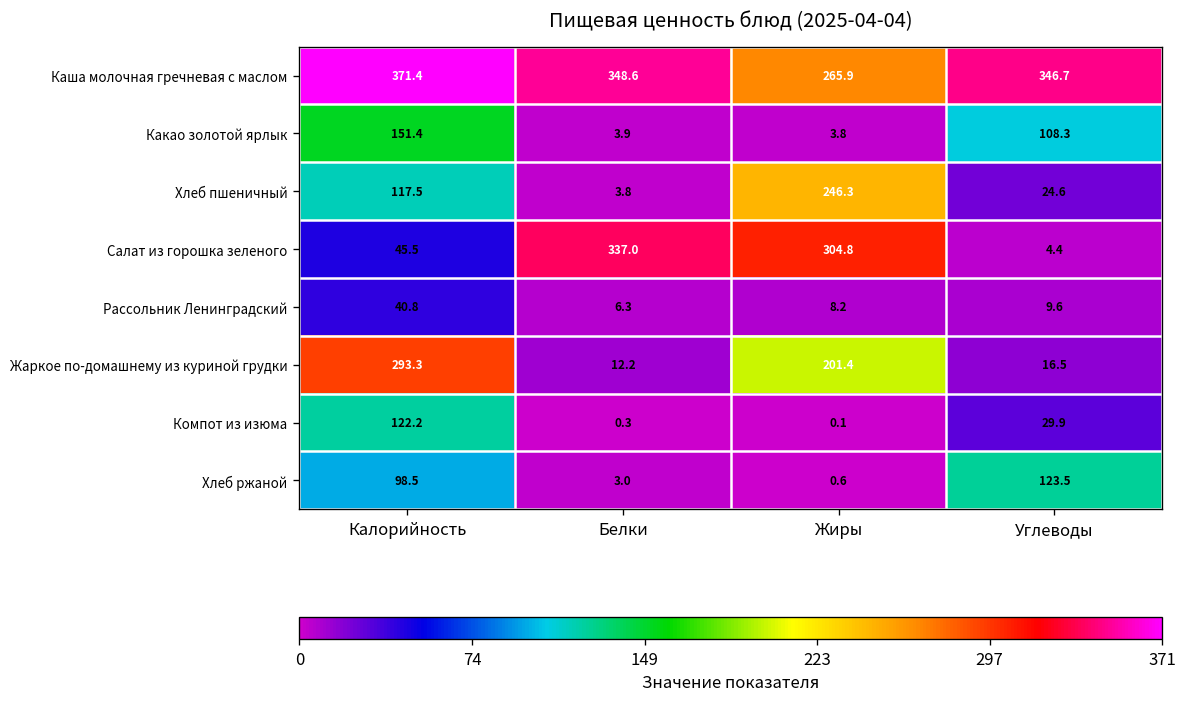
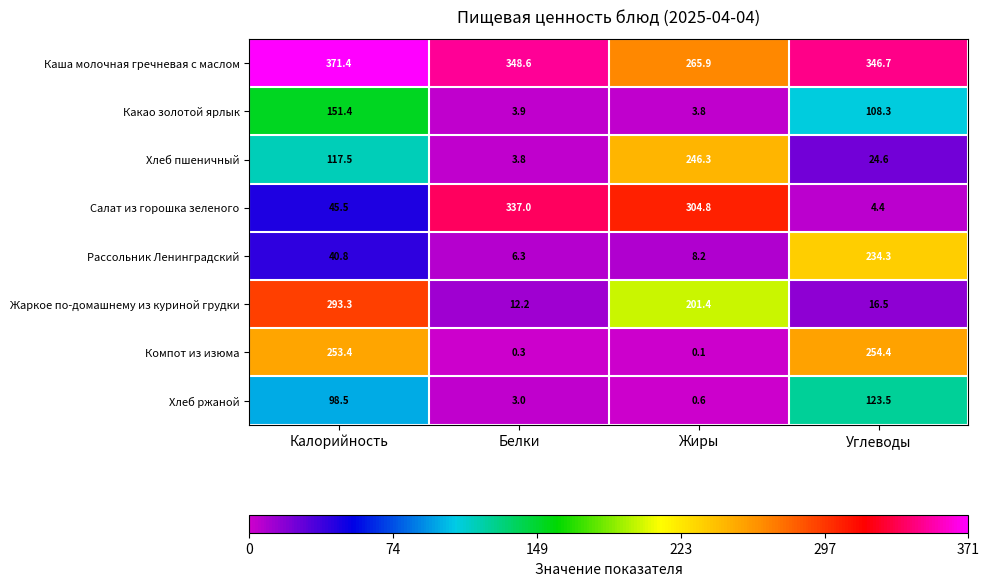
  {
    "Каша молочная гречневая с маслом": {
      "Калорийность": 371.4,
      "Белки": 348.6,
      "Жиры": 265.9,
      "Углеводы": 346.7
    },
    "Какао золотой ярлык": {
      "Калорийность": 151.4,
      "Белки": 3.9,
      "Жиры": 3.8,
      "Углеводы": 108.3
    },
    "Хлеб пшеничный": {
      "Калорийность": 117.5,
      "Белки": 3.8,
      "Жиры": 246.3,
      "Углеводы": 24.6
    },
    "Салат из горошка зеленого": {
      "Калорийность": 45.5,
      "Белки": 337.0,
      "Жиры": 304.8,
      "Углеводы": 4.4
    },
    "Рассольник Ленинградский": {
      "Калорийность": 40.8,
      "Белки": 6.3,
      "Жиры": 8.2,
-     "Углеводы": 9.6
+     "Углеводы": 234.3
    },
    "Жаркое по-домашнему из куриной грудки": {
      "Калорийность": 293.3,
      "Белки": 12.2,
      "Жиры": 201.4,
      "Углеводы": 16.5
    },
    "Компот из изюма": {
-     "Калорийность": 122.2,
+     "Калорийность": 253.4,
      "Белки": 0.3,
      "Жиры": 0.1,
-     "Углеводы": 29.9
+     "Углеводы": 254.4
    },
    "Хлеб ржаной": {
      "Калорийность": 98.5,
      "Белки": 3.0,
      "Жиры": 0.6,
      "Углеводы": 123.5
    }
  }
